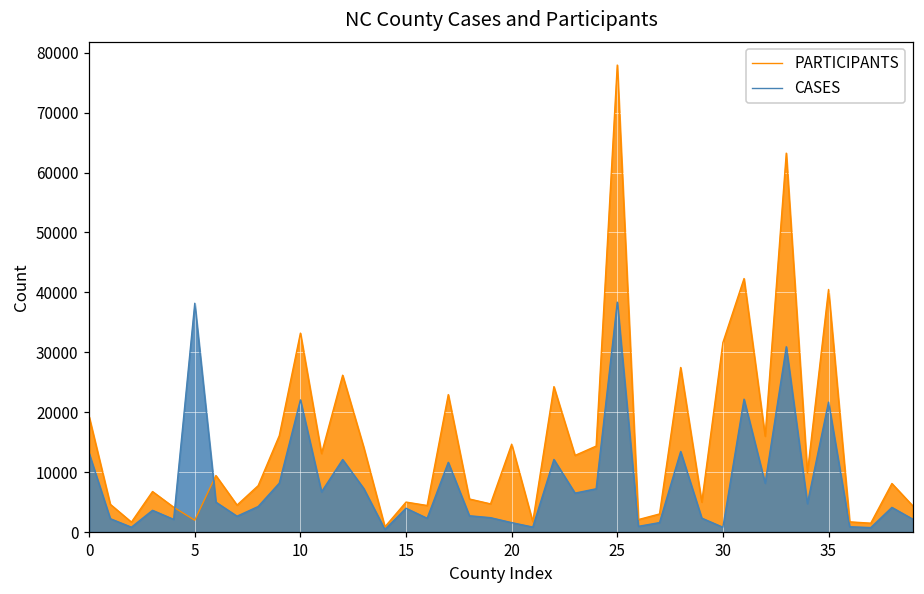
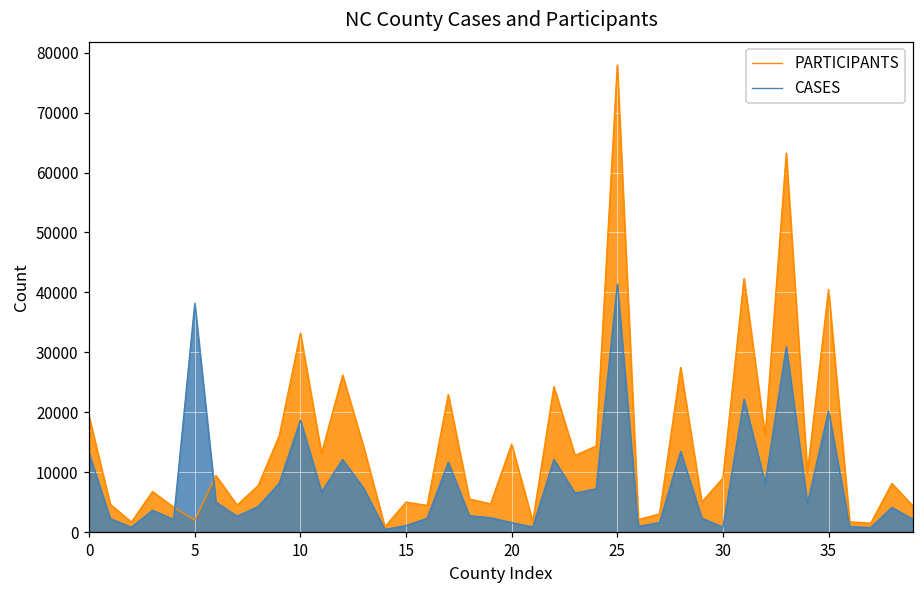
  {
    "PARTICIPANTS": {
      "0": 19000,
      "5": 2000,
      "10": 33000,
      "15": 5000,
      "20": 15000,
      "25": 78000,
-     "30": 32000,
+     "30": 9000,
      "35": 40000
    },
    "CASES": {
      "0": 13000,
      "5": 38000,
-     "10": 22000,
-     "15": 4000,
+     "10": 19000,
+     "15": 1000,
      "20": 2000,
-     "25": 38000,
+     "25": 41000,
      "30": 1000,
-     "35": 22000
+     "35": 20000
    }
  }
